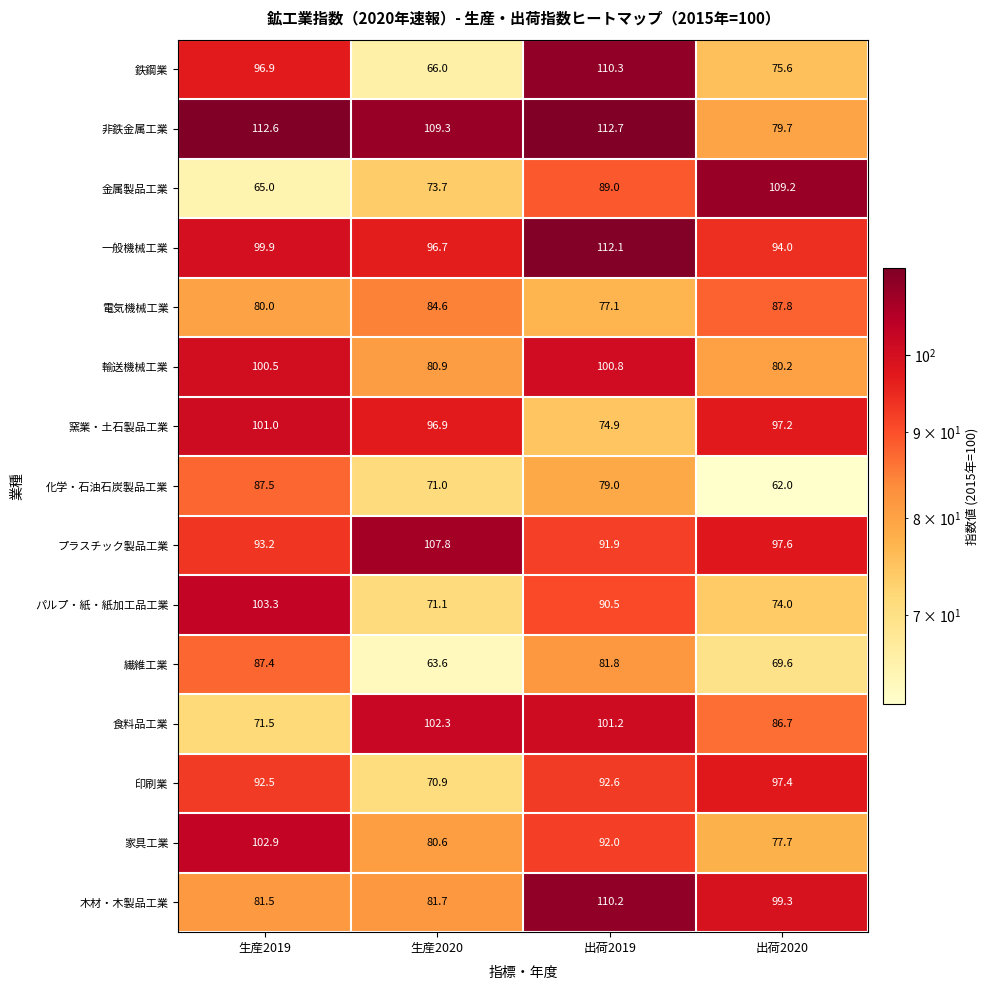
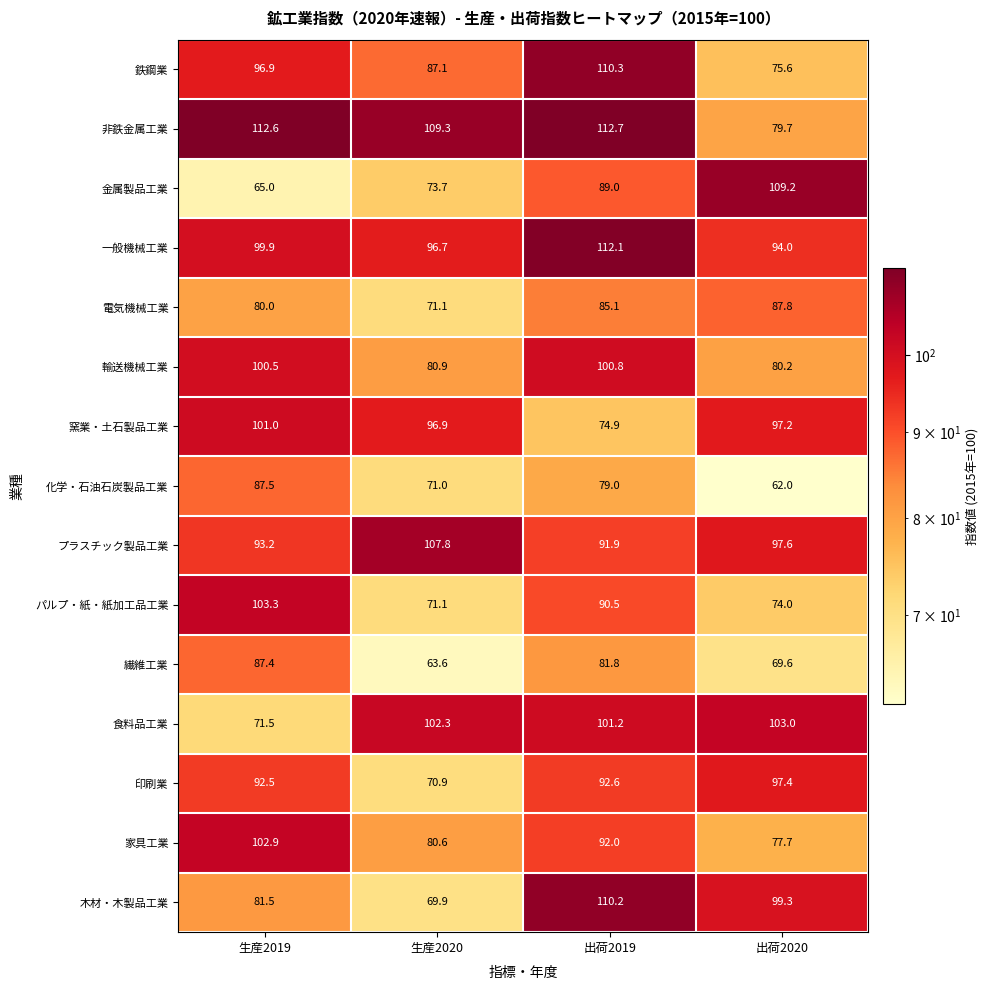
  {
    "鉄鋼業": {
      "生産2019": 96.9,
-     "生産2020": 66.0,
+     "生産2020": 87.1,
      "出荷2019": 110.3,
      "出荷2020": 75.6
    },
    "非鉄金属工業": {
      "生産2019": 112.6,
      "生産2020": 109.3,
      "出荷2019": 112.7,
      "出荷2020": 79.7
    },
    "金属製品工業": {
      "生産2019": 65.0,
      "生産2020": 73.7,
      "出荷2019": 89.0,
      "出荷2020": 109.2
    },
    "一般機械工業": {
      "生産2019": 99.9,
      "生産2020": 96.7,
      "出荷2019": 112.1,
      "出荷2020": 94.0
    },
    "電気機械工業": {
      "生産2019": 80.0,
-     "生産2020": 84.6,
-     "出荷2019": 77.1,
+     "生産2020": 71.1,
+     "出荷2019": 85.1,
      "出荷2020": 87.8
    },
    "輸送機械工業": {
      "生産2019": 100.5,
      "生産2020": 80.9,
      "出荷2019": 100.8,
      "出荷2020": 80.2
    },
    "窯業・土石製品工業": {
      "生産2019": 101.0,
      "生産2020": 96.9,
      "出荷2019": 74.9,
      "出荷2020": 97.2
    },
    "化学・石油石炭製品工業": {
      "生産2019": 87.5,
      "生産2020": 71.0,
      "出荷2019": 79.0,
      "出荷2020": 62.0
    },
    "プラスチック製品工業": {
      "生産2019": 93.2,
      "生産2020": 107.8,
      "出荷2019": 91.9,
      "出荷2020": 97.6
    },
    "パルプ・紙・紙加工品工業": {
      "生産2019": 103.3,
      "生産2020": 71.1,
      "出荷2019": 90.5,
      "出荷2020": 74.0
    },
    "繊維工業": {
      "生産2019": 87.4,
      "生産2020": 63.6,
      "出荷2019": 81.8,
      "出荷2020": 69.6
    },
    "食料品工業": {
      "生産2019": 71.5,
      "生産2020": 102.3,
      "出荷2019": 101.2,
-     "出荷2020": 86.7
+     "出荷2020": 103.0
    },
    "印刷業": {
      "生産2019": 92.5,
      "生産2020": 70.9,
      "出荷2019": 92.6,
      "出荷2020": 97.4
    },
    "家具工業": {
      "生産2019": 102.9,
      "生産2020": 80.6,
      "出荷2019": 92.0,
      "出荷2020": 77.7
    },
    "木材・木製品工業": {
      "生産2019": 81.5,
-     "生産2020": 81.7,
+     "生産2020": 69.9,
      "出荷2019": 110.2,
      "出荷2020": 99.3
    }
  }
